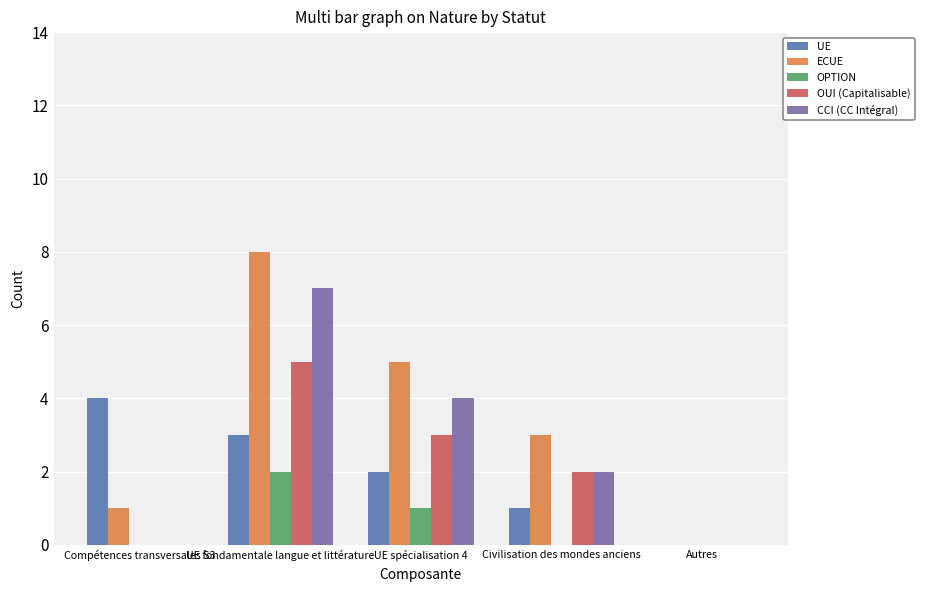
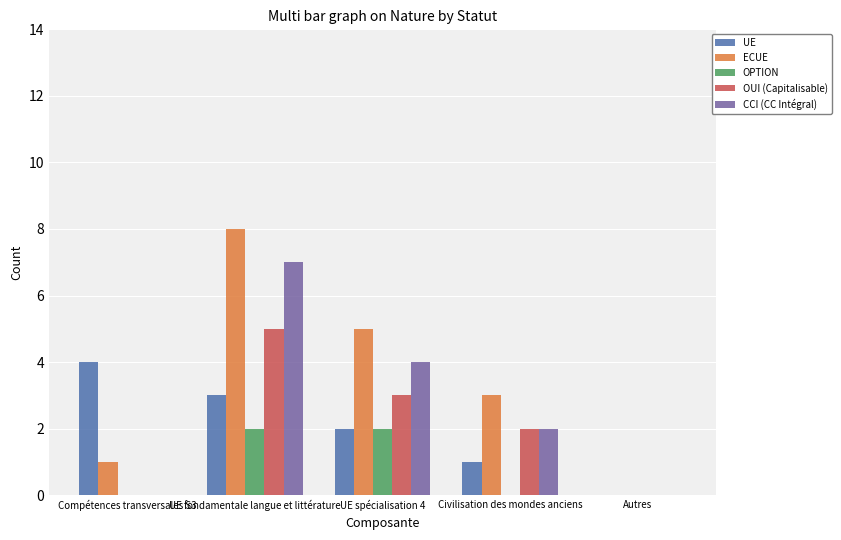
  {
    "OPTION": {
-     "UE spécialisation 4": 1,
+     "UE spécialisation 4": 2,
      "Civilisation des mondes anciens": 0,
      "Autres": 0
    }
  }
